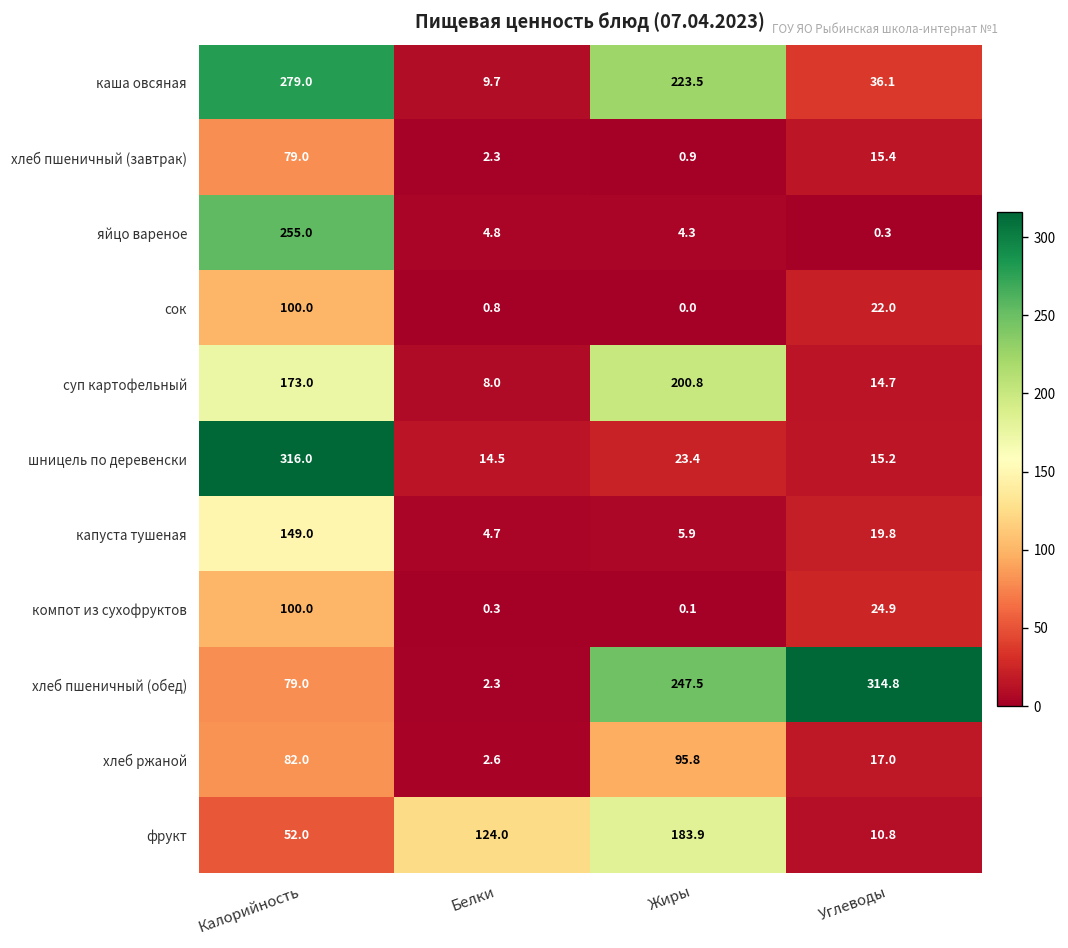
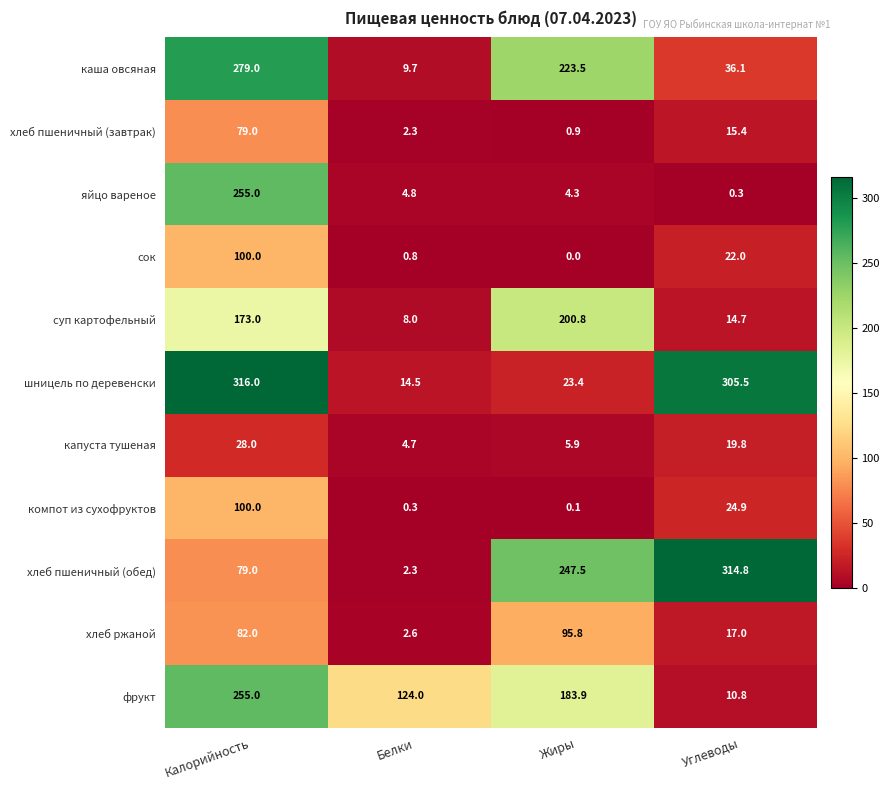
  {
    "каша овсяная": {
      "Калорийность": 279.0,
      "Белки": 9.7,
      "Жиры": 223.5,
      "Углеводы": 36.1
    },
    "хлеб пшеничный (завтрак)": {
      "Калорийность": 79.0,
      "Белки": 2.3,
      "Жиры": 0.9,
      "Углеводы": 15.4
    },
    "яйцо вареное": {
      "Калорийность": 255.0,
      "Белки": 4.8,
      "Жиры": 4.3,
      "Углеводы": 0.3
    },
    "сок": {
      "Калорийность": 100.0,
      "Белки": 0.8,
      "Жиры": 0.0,
      "Углеводы": 22.0
    },
    "суп картофельный": {
      "Калорийность": 173.0,
      "Белки": 8.0,
      "Жиры": 200.8,
      "Углеводы": 14.7
    },
    "шницель по деревенски": {
      "Калорийность": 316.0,
      "Белки": 14.5,
      "Жиры": 23.4,
-     "Углеводы": 15.2
+     "Углеводы": 305.5
    },
    "капуста тушеная": {
-     "Калорийность": 149.0,
+     "Калорийность": 28.0,
      "Белки": 4.7,
      "Жиры": 5.9,
      "Углеводы": 19.8
    },
    "компот из сухофруктов": {
      "Калорийность": 100.0,
      "Белки": 0.3,
      "Жиры": 0.1,
      "Углеводы": 24.9
    },
    "хлеб пшеничный (обед)": {
      "Калорийность": 79.0,
      "Белки": 2.3,
      "Жиры": 247.5,
      "Углеводы": 314.8
    },
    "хлеб ржаной": {
      "Калорийность": 82.0,
      "Белки": 2.6,
      "Жиры": 95.8,
      "Углеводы": 17.0
    },
    "фрукт": {
-     "Калорийность": 52.0,
+     "Калорийность": 255.0,
      "Белки": 124.0,
      "Жиры": 183.9,
      "Углеводы": 10.8
    }
  }
